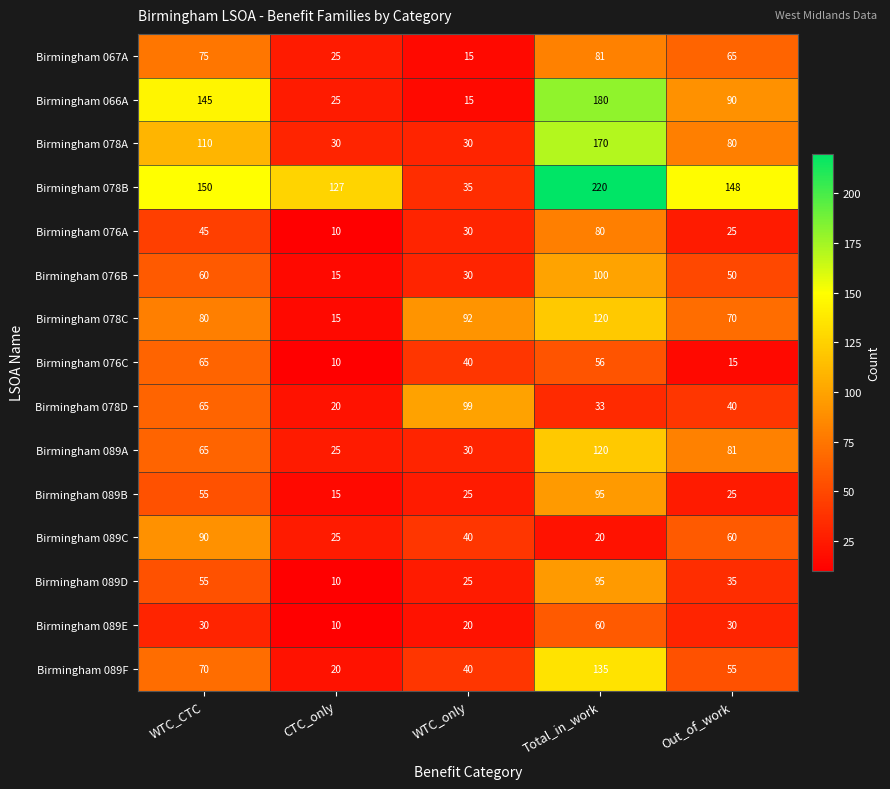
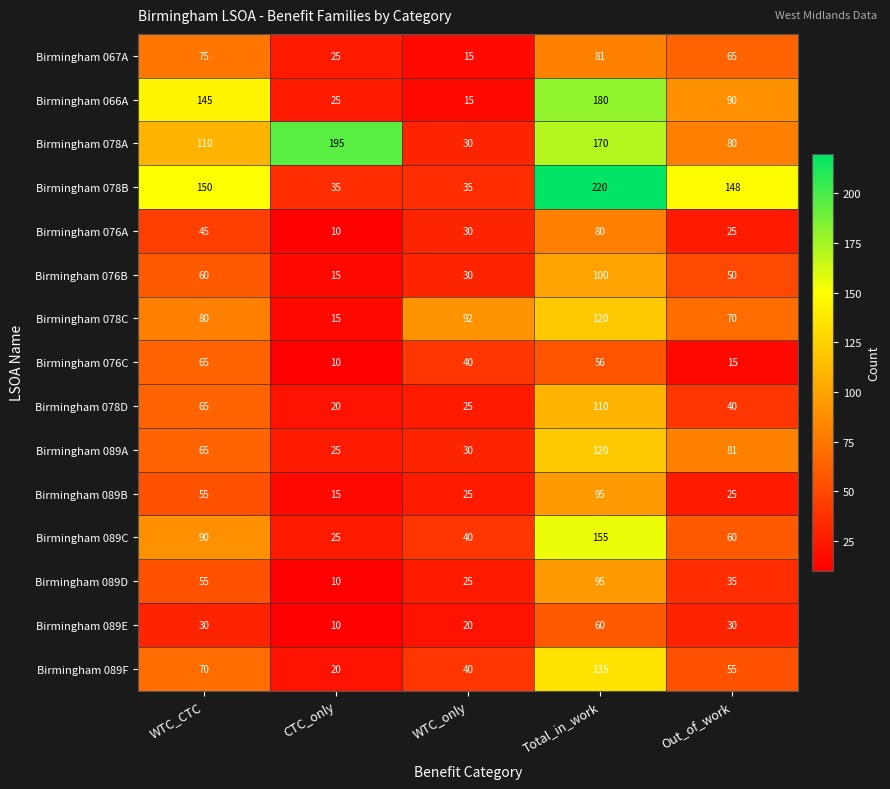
  {
    "Birmingham 067A": {
      "WTC_CTC": 75,
      "CTC_only": 25,
      "WTC_only": 15,
      "Total_in_work": 81,
      "Out_of_work": 65
    },
    "Birmingham 066A": {
      "WTC_CTC": 145,
      "CTC_only": 25,
      "WTC_only": 15,
      "Total_in_work": 180,
      "Out_of_work": 90
    },
    "Birmingham 078A": {
      "WTC_CTC": 110,
-     "CTC_only": 30,
+     "CTC_only": 195,
      "WTC_only": 30,
      "Total_in_work": 170,
      "Out_of_work": 80
    },
    "Birmingham 078B": {
      "WTC_CTC": 150,
-     "CTC_only": 127,
+     "CTC_only": 35,
      "WTC_only": 35,
      "Total_in_work": 220,
      "Out_of_work": 148
    },
    "Birmingham 076A": {
      "WTC_CTC": 45,
      "CTC_only": 10,
      "WTC_only": 30,
      "Total_in_work": 80,
      "Out_of_work": 25
    },
    "Birmingham 076B": {
      "WTC_CTC": 60,
      "CTC_only": 15,
      "WTC_only": 30,
      "Total_in_work": 100,
      "Out_of_work": 50
    },
    "Birmingham 078C": {
      "WTC_CTC": 80,
      "CTC_only": 15,
      "WTC_only": 92,
      "Total_in_work": 120,
      "Out_of_work": 70
    },
    "Birmingham 076C": {
      "WTC_CTC": 65,
      "CTC_only": 10,
      "WTC_only": 40,
      "Total_in_work": 56,
      "Out_of_work": 15
    },
    "Birmingham 078D": {
      "WTC_CTC": 65,
      "CTC_only": 20,
-     "WTC_only": 99,
-     "Total_in_work": 33,
+     "WTC_only": 25,
+     "Total_in_work": 110,
      "Out_of_work": 40
    },
    "Birmingham 089A": {
      "WTC_CTC": 65,
      "CTC_only": 25,
      "WTC_only": 30,
      "Total_in_work": 120,
      "Out_of_work": 81
    },
    "Birmingham 089B": {
      "WTC_CTC": 55,
      "CTC_only": 15,
      "WTC_only": 25,
      "Total_in_work": 95,
      "Out_of_work": 25
    },
    "Birmingham 089C": {
      "WTC_CTC": 90,
      "CTC_only": 25,
      "WTC_only": 40,
-     "Total_in_work": 20,
+     "Total_in_work": 155,
      "Out_of_work": 60
    },
    "Birmingham 089D": {
      "WTC_CTC": 55,
      "CTC_only": 10,
      "WTC_only": 25,
      "Total_in_work": 95,
      "Out_of_work": 35
    },
    "Birmingham 089E": {
      "WTC_CTC": 30,
      "CTC_only": 10,
      "WTC_only": 20,
      "Total_in_work": 60,
      "Out_of_work": 30
    },
    "Birmingham 089F": {
      "WTC_CTC": 70,
      "CTC_only": 20,
      "WTC_only": 40,
      "Total_in_work": 135,
      "Out_of_work": 55
    }
  }
